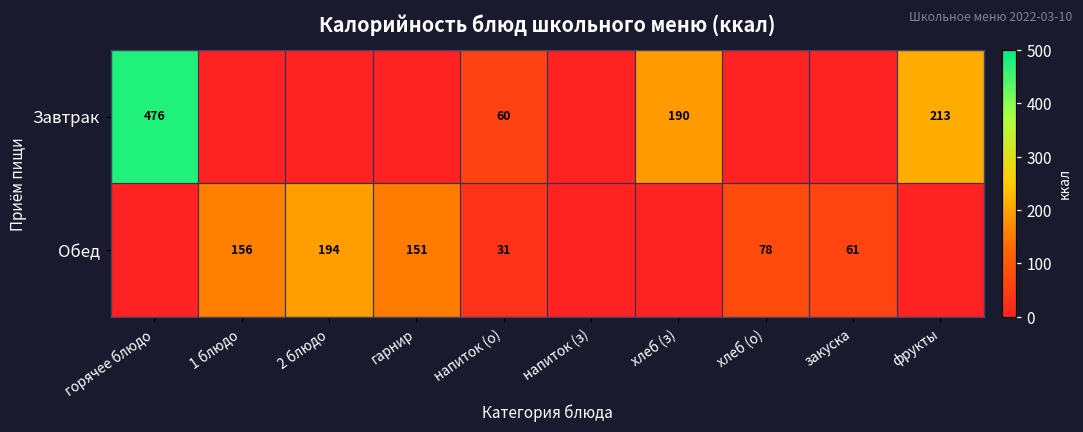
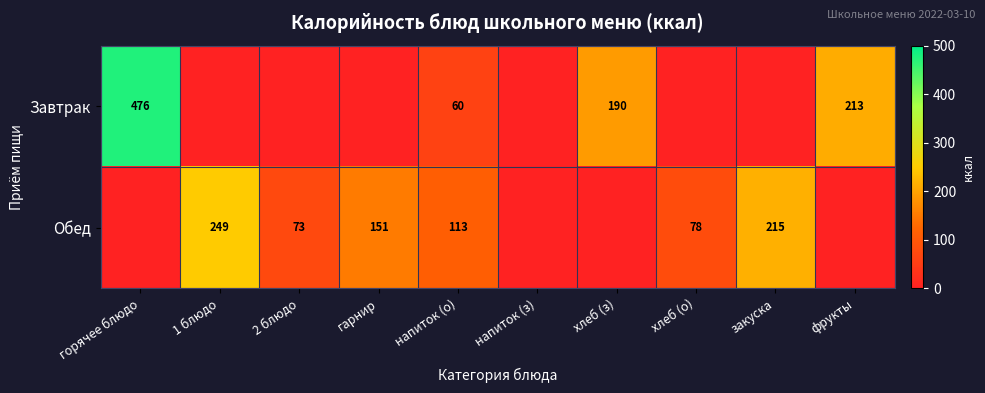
  {
    "Завтрак": {
      "горячее блюдо": 476,
      "напиток (о)": 60,
      "хлеб (з)": 190,
      "фрукты": 213
    },
    "Обед": {
-     "1 блюдо": 156,
-     "2 блюдо": 194,
+     "1 блюдо": 249,
+     "2 блюдо": 73,
      "гарнир": 151,
-     "напиток (о)": 31,
+     "напиток (о)": 113,
      "хлеб (о)": 78,
-     "закуска": 61
+     "закуска": 215
    }
  }
